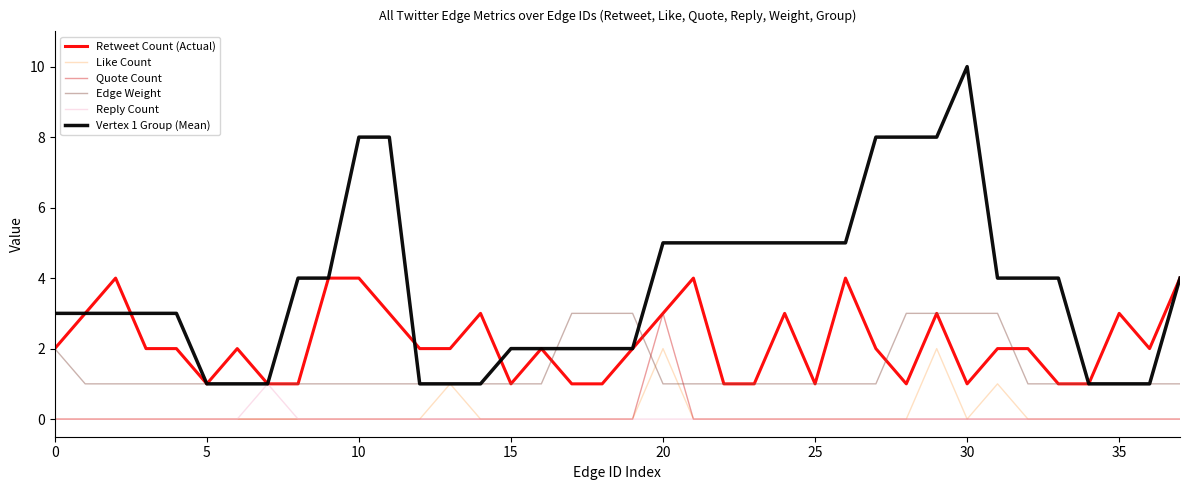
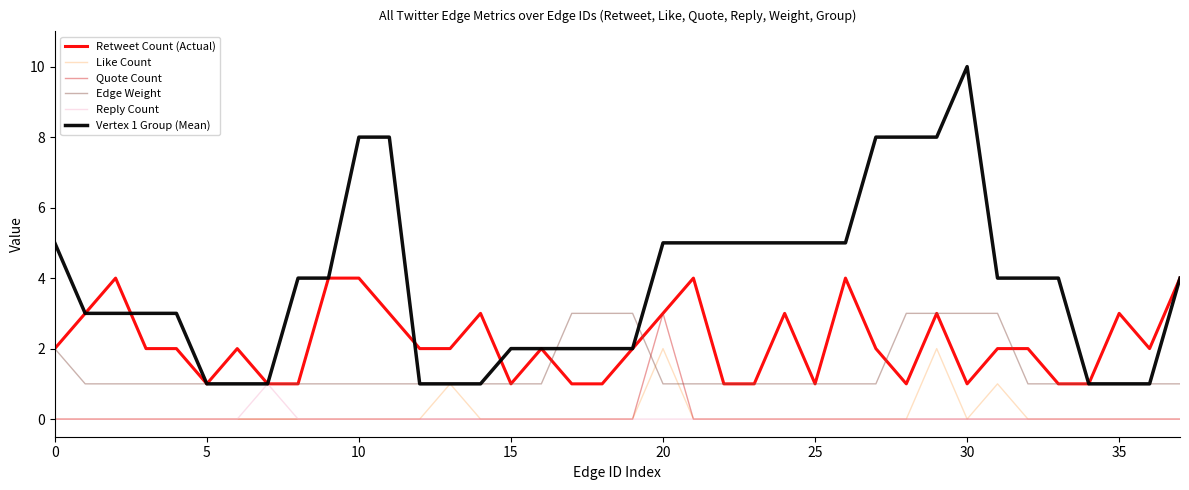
  {
    "Vertex 1 Group (Mean)": {
-     "0": 3
+     "0": 5
    }
  }
